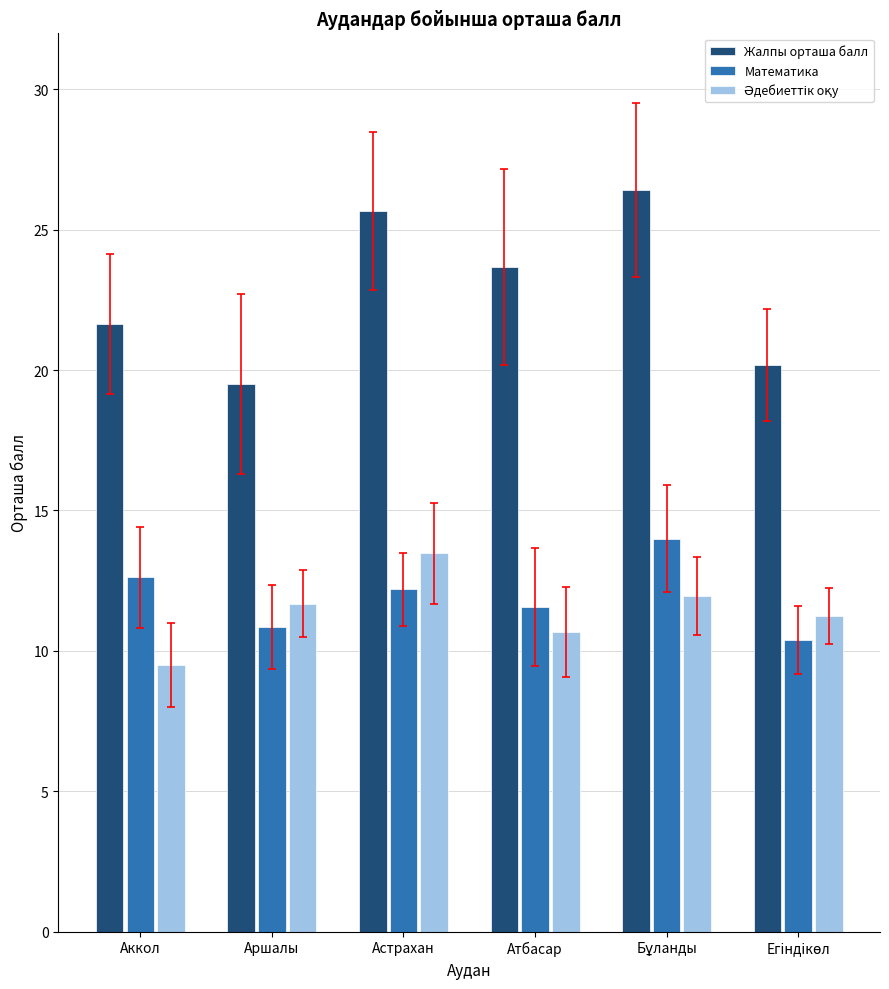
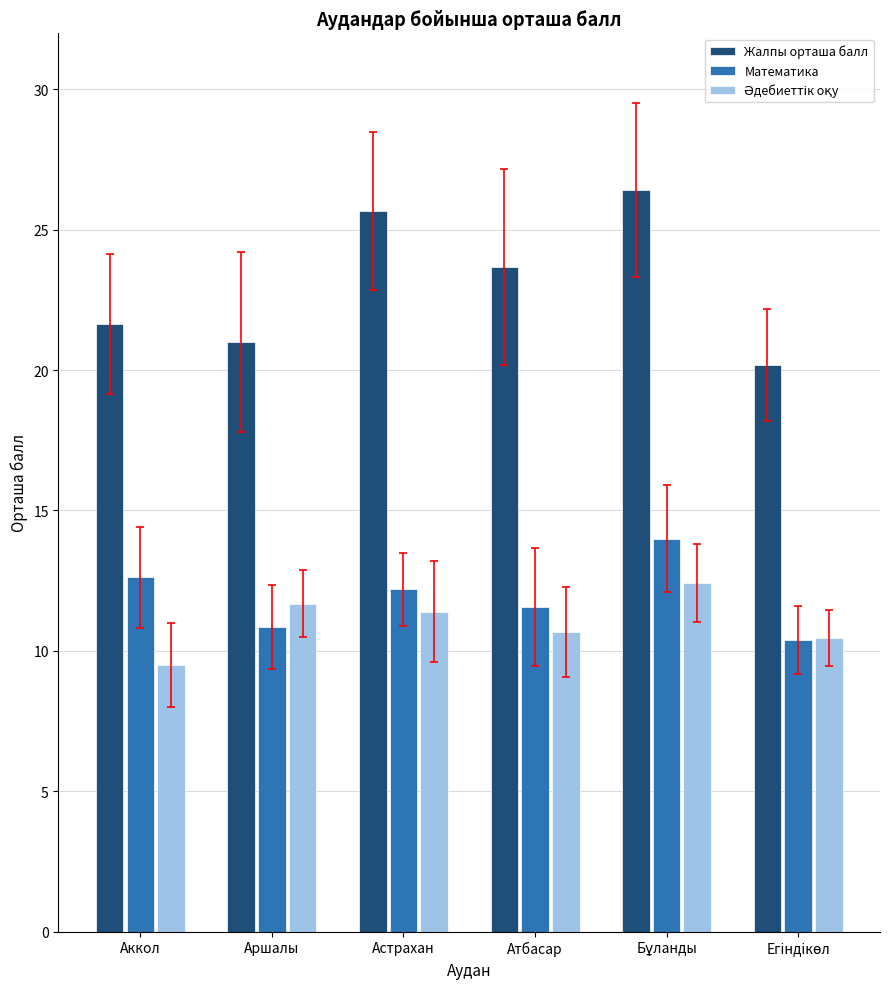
  {
    "Жалпы орташа балл": {
      "Аккол": 21.7,
-     "Аршалы": 19.5,
+     "Аршалы": 21.0,
      "Астрахан": 25.7,
      "Атбасар": 23.7,
      "Бұланды": 26.4,
      "Егіндікөл": 20.2
    },
    "Әдебиеттік оқу": {
      "Аккол": 9.5,
      "Аршалы": 11.7,
-     "Астрахан": 13.5,
+     "Астрахан": 11.4,
      "Атбасар": 10.7,
-     "Бұланды": 12.0,
-     "Егіндікөл": 11.2
+     "Бұланды": 12.4,
+     "Егіндікөл": 10.5
    }
  }
